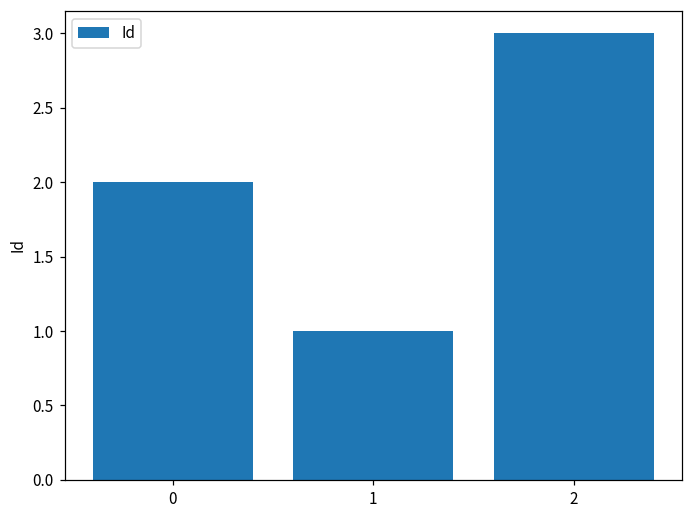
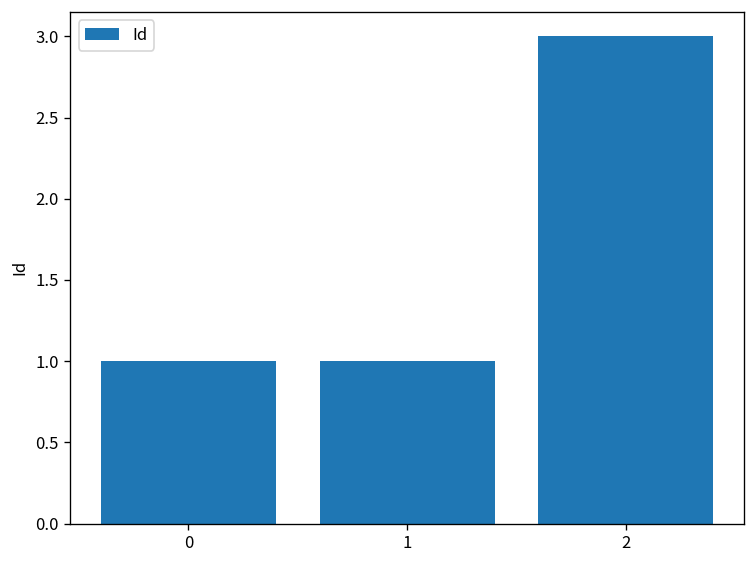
  {
-   "0": 2,
+   "0": 1,
    "1": 1,
    "2": 3
  }
